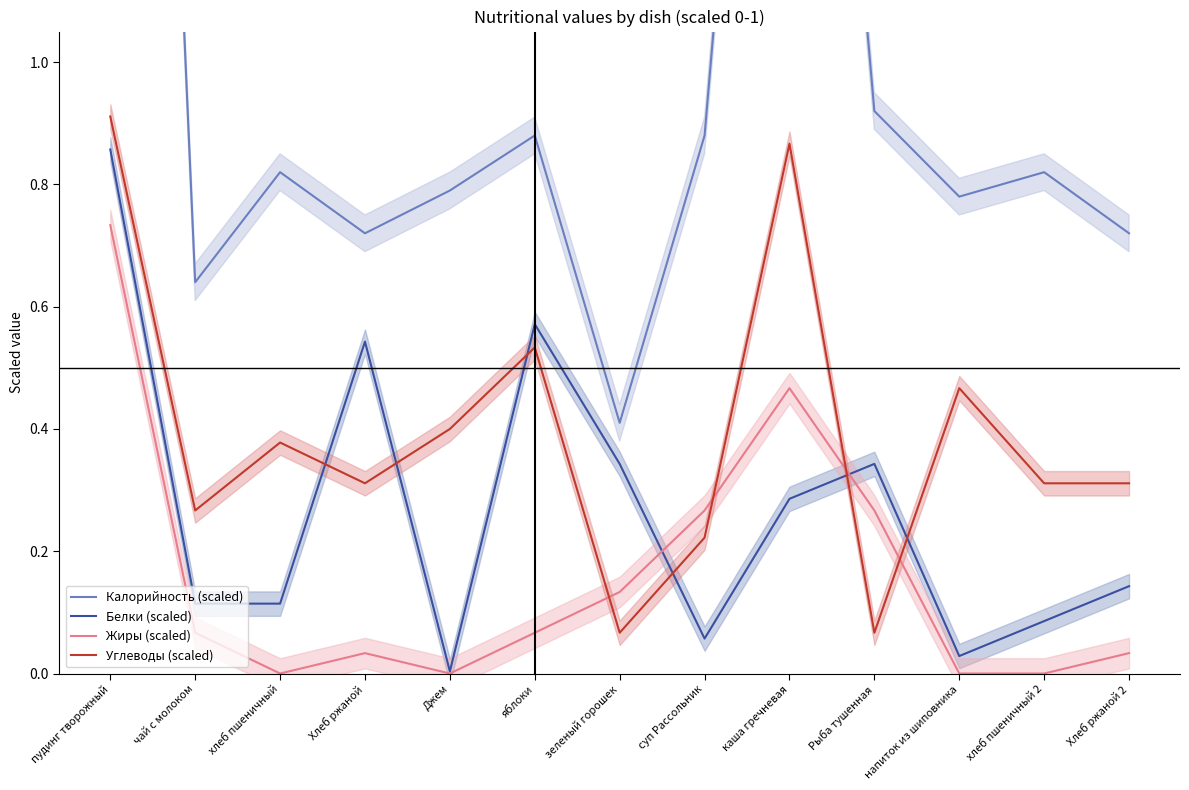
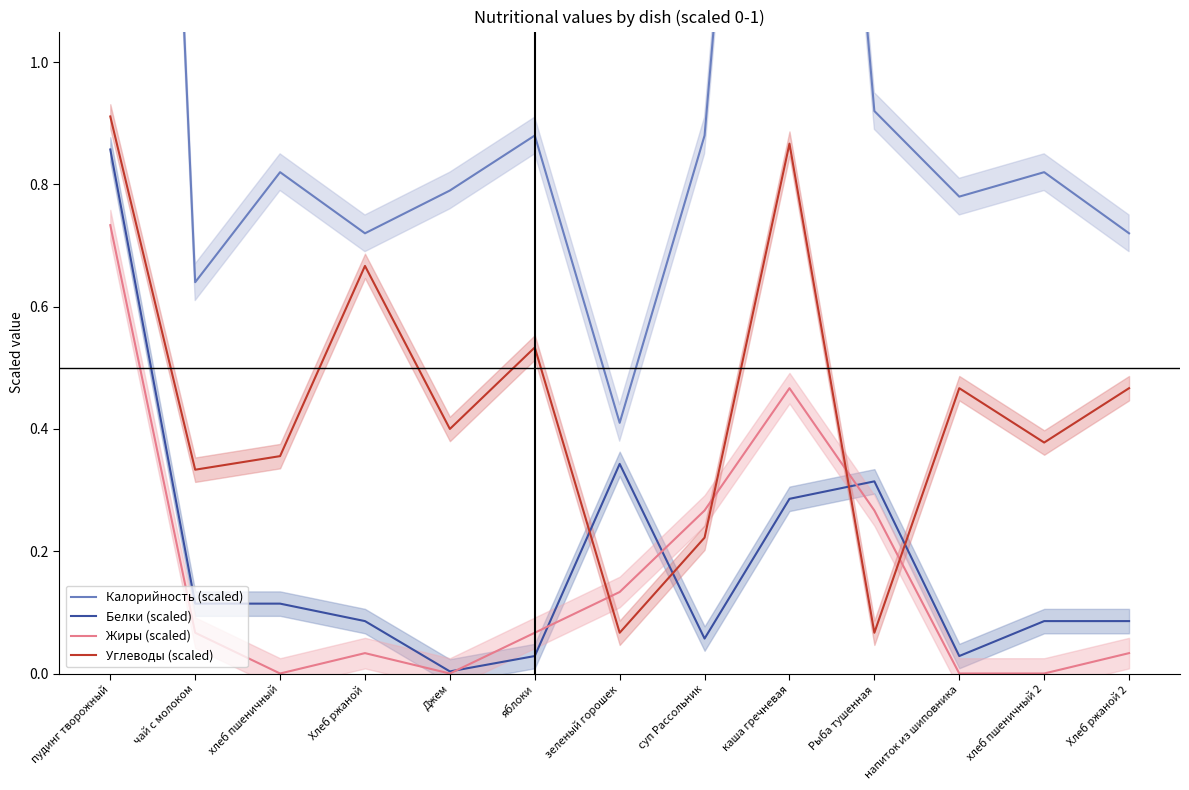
  {
    "Белки (scaled)": {
      "пудинг творожный": 0.86,
      "хлеб пшеничный": 0.11,
-     "Хлеб ржаной": 0.54,
-     "яблоки": 0.57,
+     "Хлеб ржаной": 0.09,
+     "яблоки": 0.03,
      "зеленый горошек": 0.34,
      "суп Рассольник": 0.06,
      "каша гречневая": 0.29,
-     "Рыба тушенная": 0.34,
+     "Рыба тушенная": 0.31,
      "хлеб пшеничный 2": 0.09,
-     "Хлеб ржаной 2": 0.14
+     "Хлеб ржаной 2": 0.09
    },
    "Углеводы (scaled)": {
      "пудинг творожный": 0.91,
-     "чай с молоком": 0.27,
-     "хлеб пшеничный": 0.38,
-     "Хлеб ржаной": 0.31,
+     "чай с молоком": 0.33,
+     "хлеб пшеничный": 0.36,
+     "Хлеб ржаной": 0.67,
      "Джем": 0.40,
      "яблоки": 0.53,
      "зеленый горошек": 0.07,
      "суп Рассольник": 0.22,
      "каша гречневая": 0.87,
      "Рыба тушенная": 0.07,
      "напиток из шиповника": 0.47,
-     "хлеб пшеничный 2": 0.31,
-     "Хлеб ржаной 2": 0.31
+     "хлеб пшеничный 2": 0.38,
+     "Хлеб ржаной 2": 0.47
    }
  }
